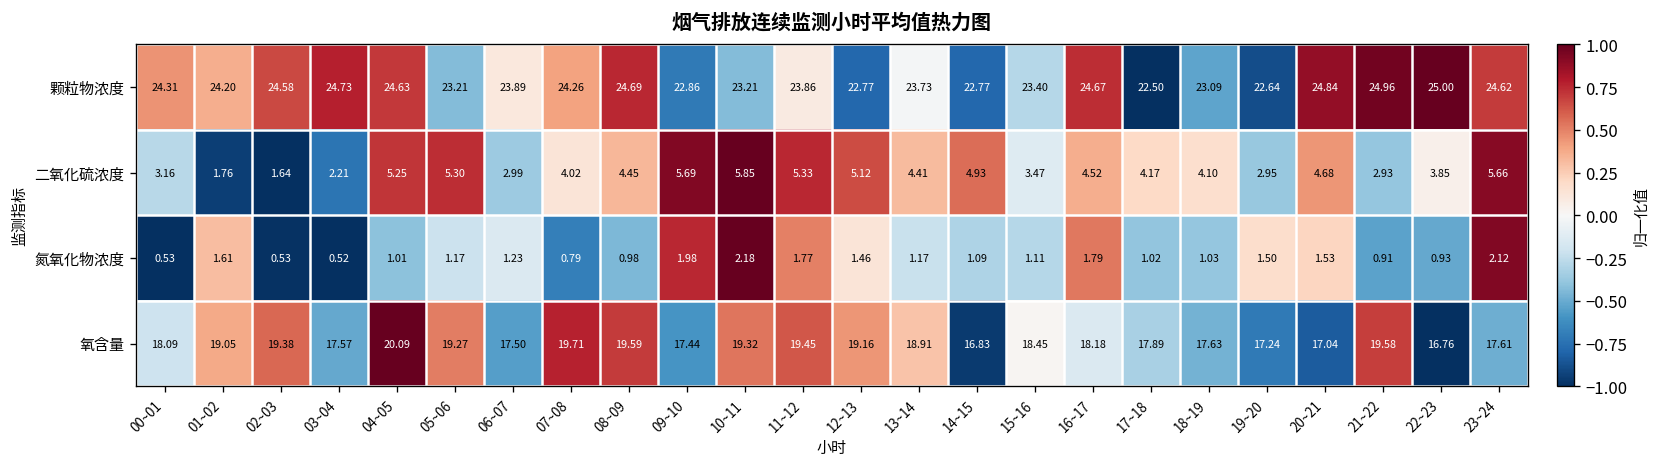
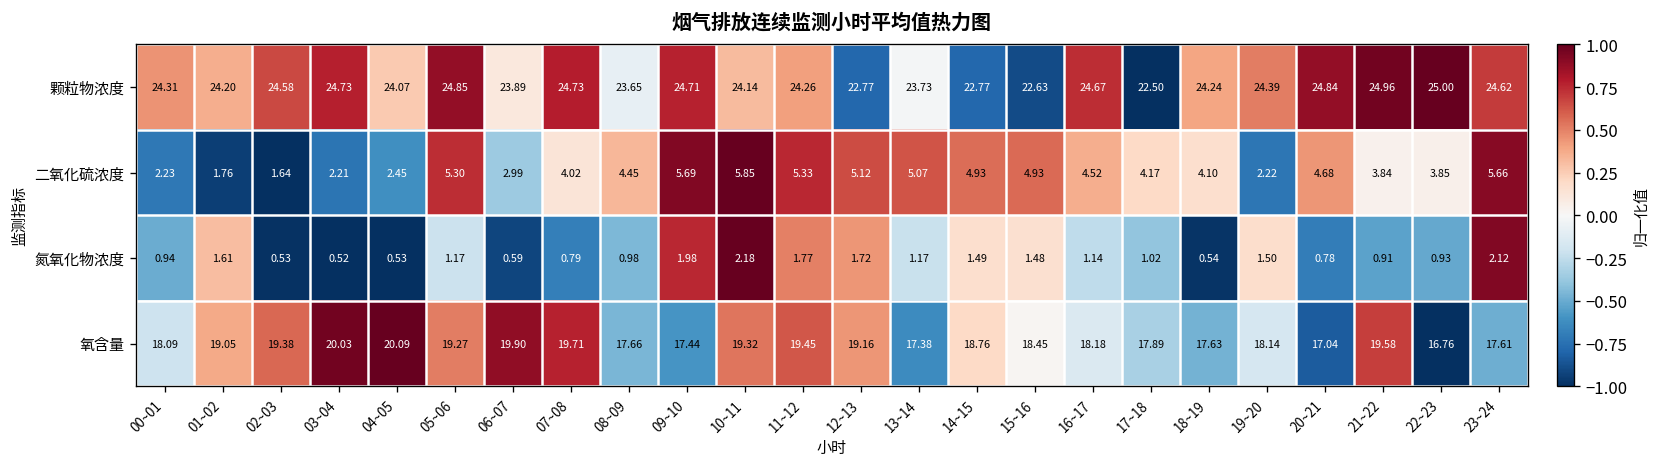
  {
    "颗粒物浓度": {
      "00~01": 24.31,
      "01~02": 24.20,
      "02~03": 24.58,
      "03~04": 24.73,
-     "04~05": 24.63,
-     "05~06": 23.21,
+     "04~05": 24.07,
+     "05~06": 24.85,
      "06~07": 23.89,
-     "07~08": 24.26,
-     "08~09": 24.69,
-     "09~10": 22.86,
-     "10~11": 23.21,
-     "11~12": 23.86,
+     "07~08": 24.73,
+     "08~09": 23.65,
+     "09~10": 24.71,
+     "10~11": 24.14,
+     "11~12": 24.26,
      "12~13": 22.77,
      "13~14": 23.73,
      "14~15": 22.77,
-     "15~16": 23.40,
+     "15~16": 22.63,
      "16~17": 24.67,
      "17~18": 22.50,
-     "18~19": 23.09,
-     "19~20": 22.64,
+     "18~19": 24.24,
+     "19~20": 24.39,
      "20~21": 24.84,
      "21~22": 24.96,
      "22~23": 25.00,
      "23~24": 24.62
    },
    "二氧化硫浓度": {
-     "00~01": 3.16,
+     "00~01": 2.23,
      "01~02": 1.76,
      "02~03": 1.64,
      "03~04": 2.21,
-     "04~05": 5.25,
+     "04~05": 2.45,
      "05~06": 5.30,
      "06~07": 2.99,
      "07~08": 4.02,
      "08~09": 4.45,
      "09~10": 5.69,
      "10~11": 5.85,
      "11~12": 5.33,
      "12~13": 5.12,
-     "13~14": 4.41,
+     "13~14": 5.07,
      "14~15": 4.93,
-     "15~16": 3.47,
+     "15~16": 4.93,
      "16~17": 4.52,
      "17~18": 4.17,
      "18~19": 4.10,
-     "19~20": 2.95,
+     "19~20": 2.22,
      "20~21": 4.68,
-     "21~22": 2.93,
+     "21~22": 3.84,
      "22~23": 3.85,
      "23~24": 5.66
    },
    "氮氧化物浓度": {
-     "00~01": 0.53,
+     "00~01": 0.94,
      "01~02": 1.61,
      "02~03": 0.53,
      "03~04": 0.52,
-     "04~05": 1.01,
+     "04~05": 0.53,
      "05~06": 1.17,
-     "06~07": 1.23,
+     "06~07": 0.59,
      "07~08": 0.79,
      "08~09": 0.98,
      "09~10": 1.98,
      "10~11": 2.18,
      "11~12": 1.77,
-     "12~13": 1.46,
+     "12~13": 1.72,
      "13~14": 1.17,
-     "14~15": 1.09,
-     "15~16": 1.11,
-     "16~17": 1.79,
+     "14~15": 1.49,
+     "15~16": 1.48,
+     "16~17": 1.14,
      "17~18": 1.02,
-     "18~19": 1.03,
+     "18~19": 0.54,
      "19~20": 1.50,
-     "20~21": 1.53,
+     "20~21": 0.78,
      "21~22": 0.91,
      "22~23": 0.93,
      "23~24": 2.12
    },
    "氧含量": {
      "00~01": 18.09,
      "01~02": 19.05,
      "02~03": 19.38,
-     "03~04": 17.57,
+     "03~04": 20.03,
      "04~05": 20.09,
      "05~06": 19.27,
-     "06~07": 17.50,
+     "06~07": 19.90,
      "07~08": 19.71,
-     "08~09": 19.59,
+     "08~09": 17.66,
      "09~10": 17.44,
      "10~11": 19.32,
      "11~12": 19.45,
      "12~13": 19.16,
-     "13~14": 18.91,
-     "14~15": 16.83,
+     "13~14": 17.38,
+     "14~15": 18.76,
      "15~16": 18.45,
      "16~17": 18.18,
      "17~18": 17.89,
      "18~19": 17.63,
-     "19~20": 17.24,
+     "19~20": 18.14,
      "20~21": 17.04,
      "21~22": 19.58,
      "22~23": 16.76,
      "23~24": 17.61
    }
  }
